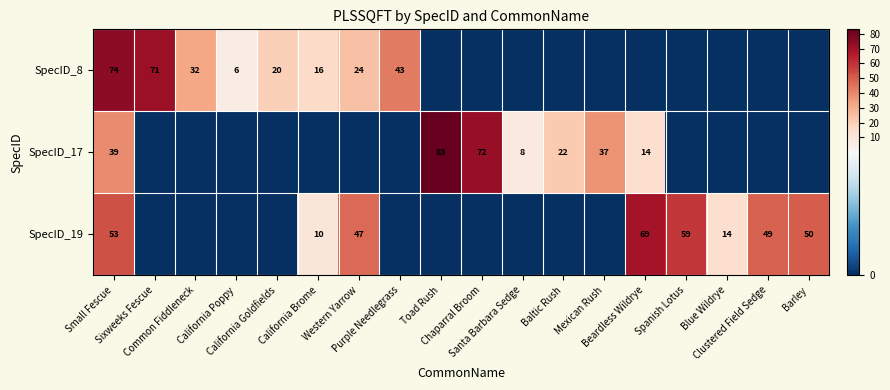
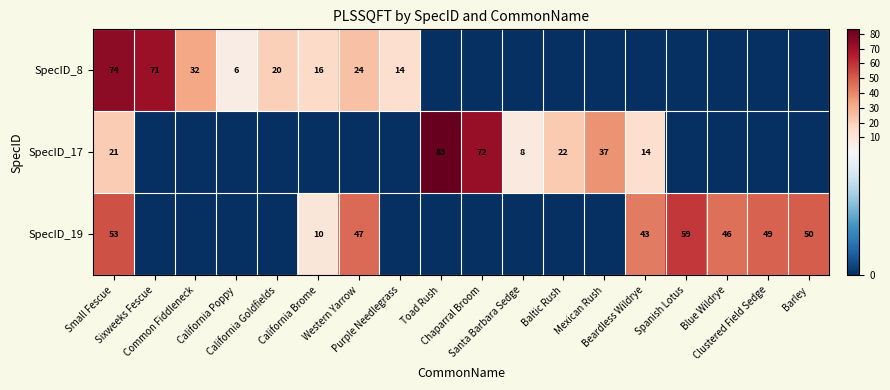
  {
    "SpecID_8": {
      "Small Fescue": 74,
      "Sixweeks Fescue": 71,
      "Common Fiddleneck": 32,
      "California Poppy": 6,
      "California Goldfields": 20,
      "California Brome": 16,
      "Western Yarrow": 24,
-     "Purple Needlegrass": 43
+     "Purple Needlegrass": 14
    },
    "SpecID_17": {
-     "Small Fescue": 39,
+     "Small Fescue": 21,
      "Toad Rush": 83,
      "Chaparral Broom": 72,
      "Santa Barbara Sedge": 8,
      "Baltic Rush": 22,
      "Mexican Rush": 37,
      "Beardless Wildrye": 14
    },
    "SpecID_19": {
      "Small Fescue": 53,
      "California Brome": 10,
      "Western Yarrow": 47,
-     "Beardless Wildrye": 69,
+     "Beardless Wildrye": 43,
      "Spanish Lotus": 59,
-     "Blue Wildrye": 14,
+     "Blue Wildrye": 46,
      "Clustered Field Sedge": 49,
      "Barley": 50
    }
  }
